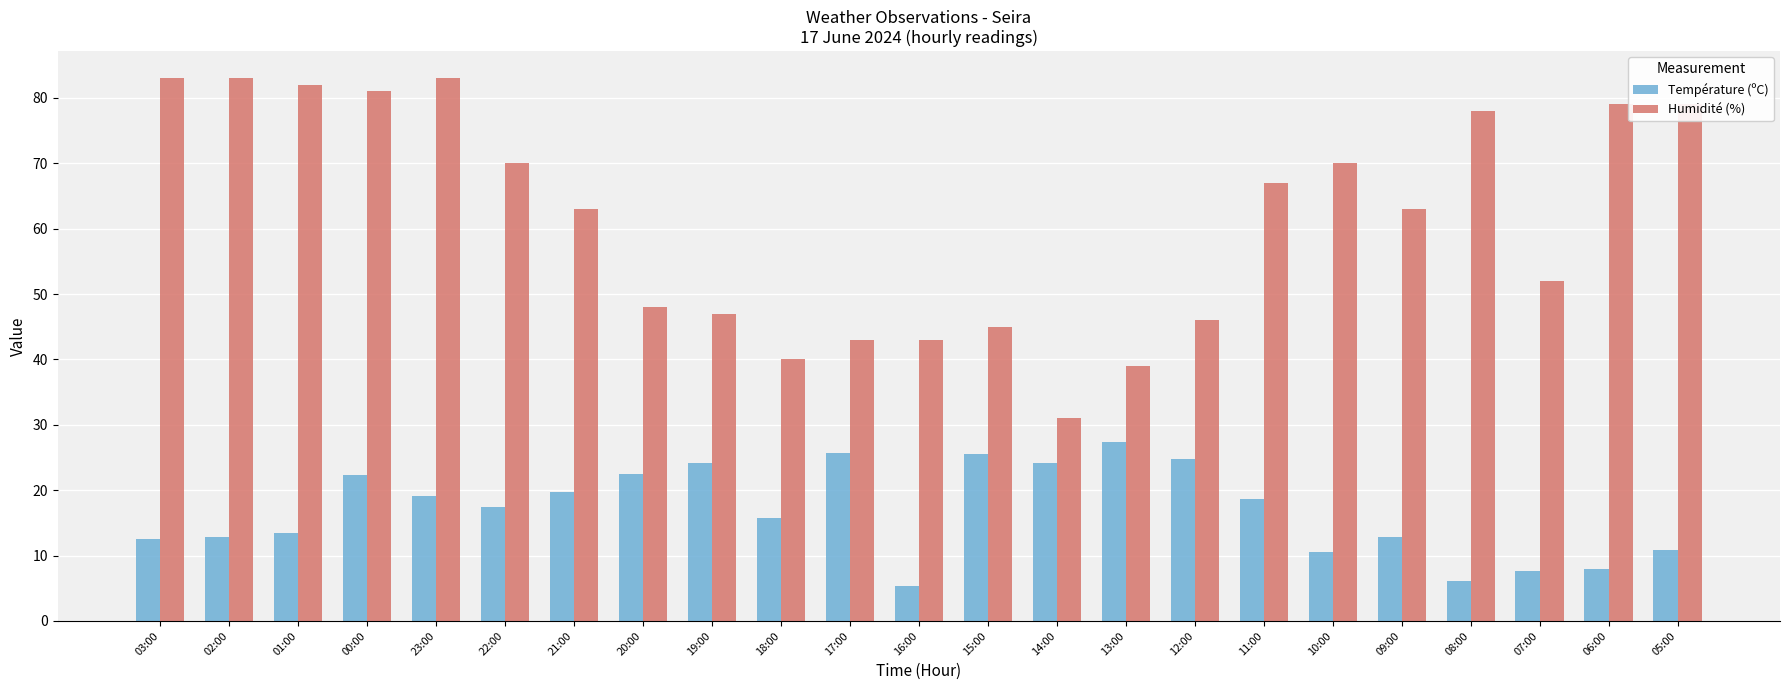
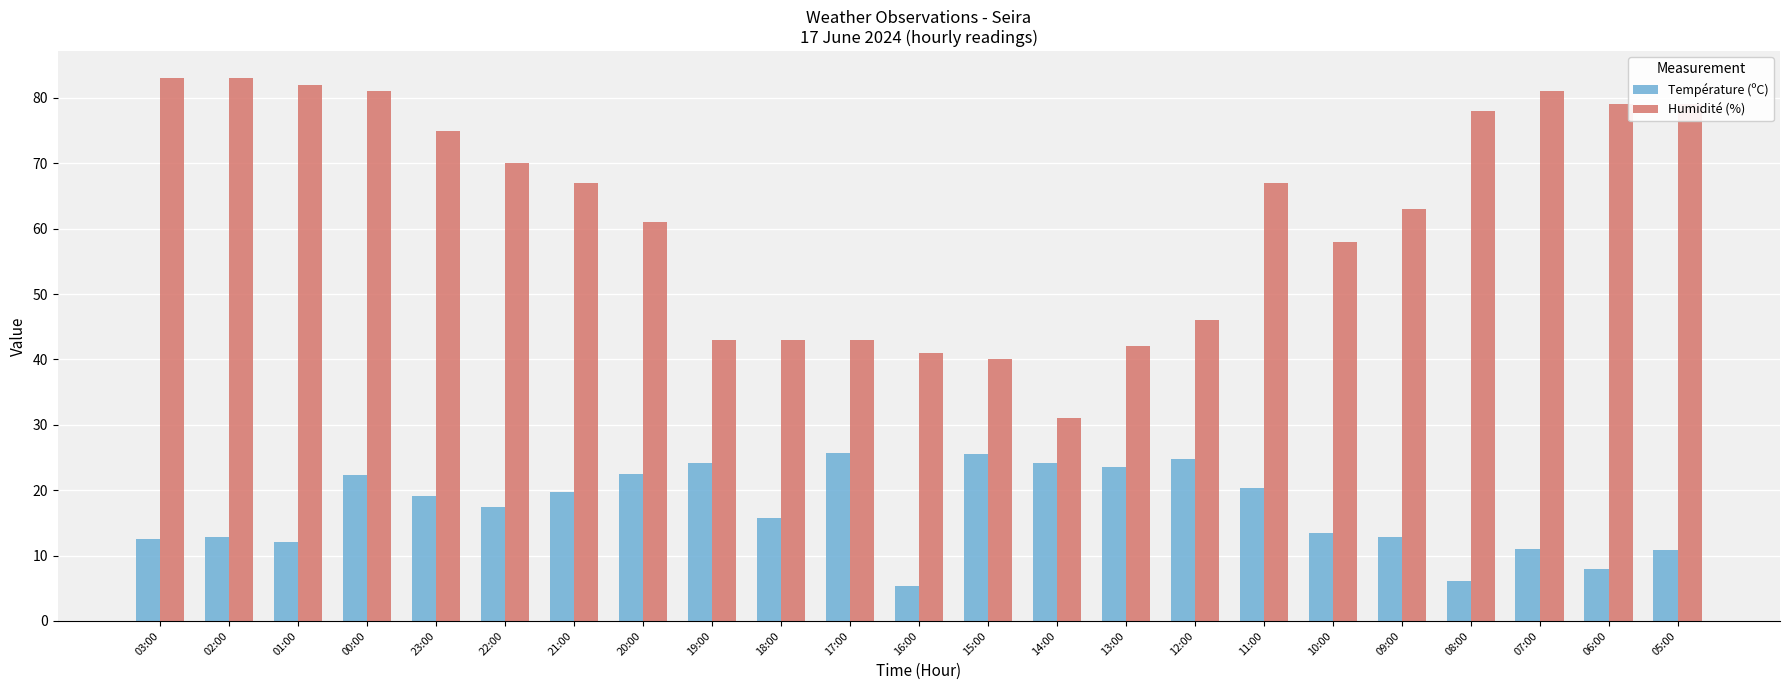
  {
    "Température (ºC)": {
      "03:00": 13,
      "02:00": 13,
-     "01:00": 13,
+     "01:00": 12,
      "00:00": 22,
      "23:00": 19,
      "22:00": 17,
      "21:00": 20,
      "20:00": 23,
      "19:00": 24,
      "18:00": 16,
      "17:00": 26,
      "16:00": 5,
      "15:00": 26,
      "14:00": 24,
-     "13:00": 27,
+     "13:00": 24,
      "12:00": 25,
-     "11:00": 19,
-     "10:00": 11,
+     "11:00": 20,
+     "10:00": 13,
      "09:00": 13,
      "08:00": 6,
-     "07:00": 8,
+     "07:00": 11,
      "06:00": 8,
      "05:00": 11
    },
    "Humidité (%)": {
      "03:00": 83,
      "02:00": 83,
      "01:00": 82,
      "00:00": 81,
-     "23:00": 83,
+     "23:00": 75,
      "22:00": 70,
-     "21:00": 63,
-     "20:00": 48,
-     "19:00": 47,
-     "18:00": 40,
+     "21:00": 67,
+     "20:00": 61,
+     "19:00": 43,
+     "18:00": 43,
      "17:00": 43,
-     "16:00": 43,
-     "15:00": 45,
+     "16:00": 41,
+     "15:00": 40,
      "14:00": 31,
-     "13:00": 39,
+     "13:00": 42,
      "12:00": 46,
      "11:00": 67,
-     "10:00": 70,
+     "10:00": 58,
      "09:00": 63,
      "08:00": 78,
-     "07:00": 52,
+     "07:00": 81,
      "06:00": 79
    }
  }
